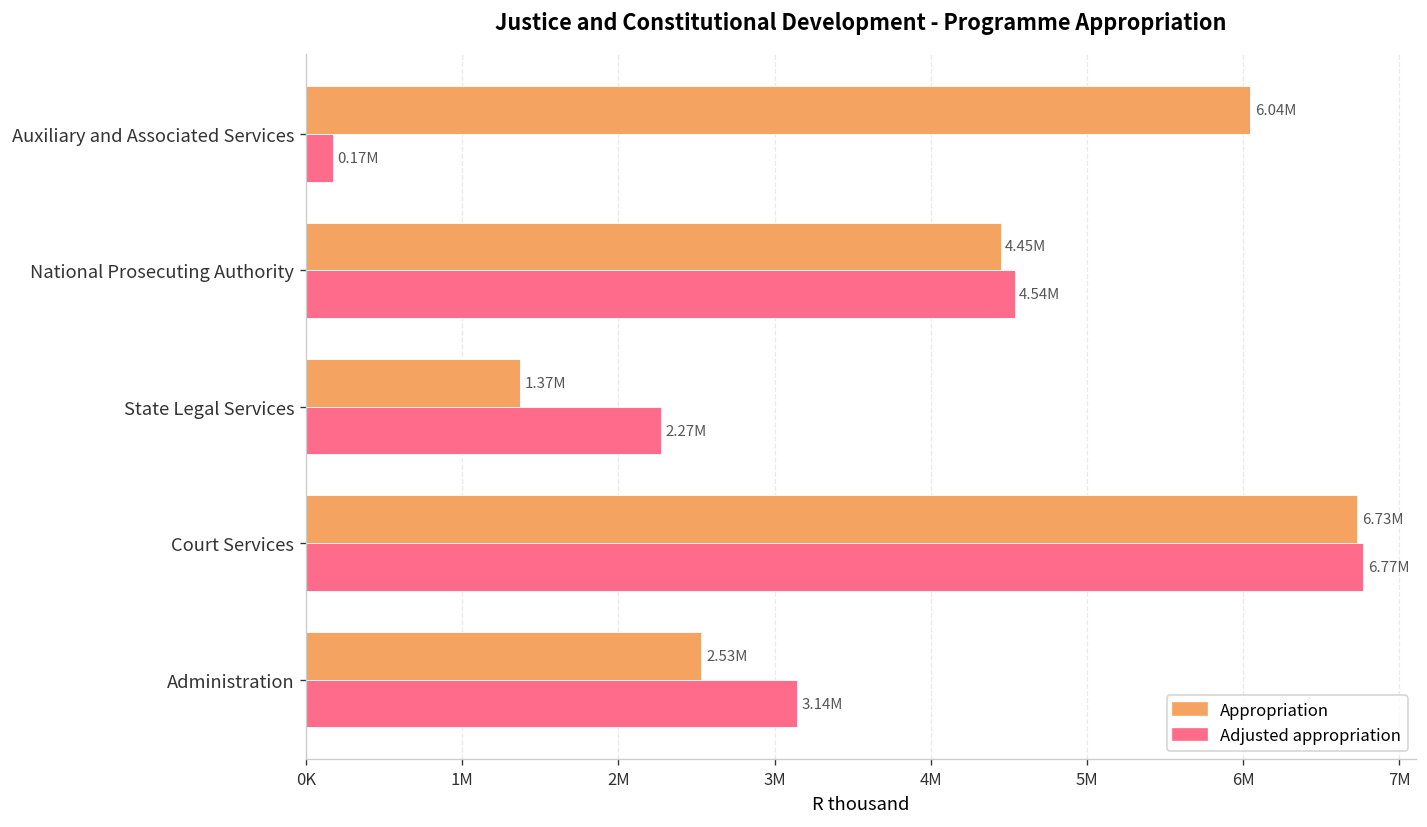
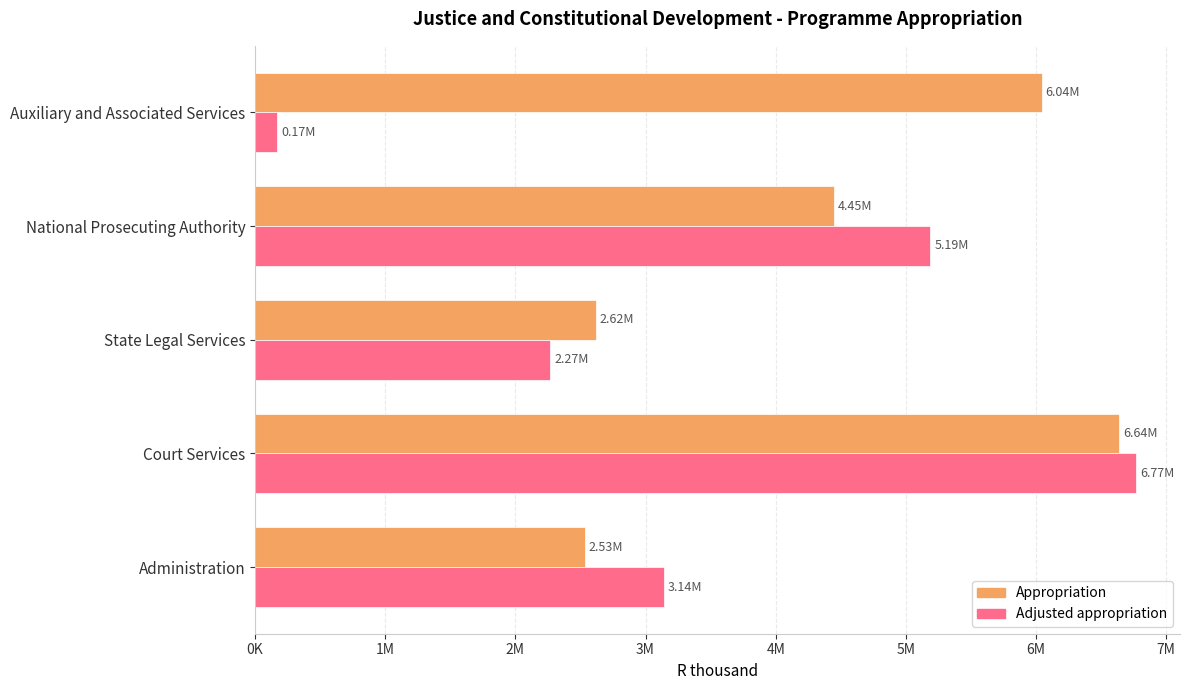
  {
    "Appropriation": {
      "Auxiliary and Associated Services": "6.04M",
      "National Prosecuting Authority": "4.45M",
-     "State Legal Services": "1.37M",
-     "Court Services": "6.73M",
+     "State Legal Services": "2.62M",
+     "Court Services": "6.64M",
      "Administration": "2.53M"
    },
    "Adjusted appropriation": {
      "Auxiliary and Associated Services": "0.17M",
-     "National Prosecuting Authority": "4.54M",
+     "National Prosecuting Authority": "5.19M",
      "State Legal Services": "2.27M",
      "Court Services": "6.77M",
      "Administration": "3.14M"
    }
  }
